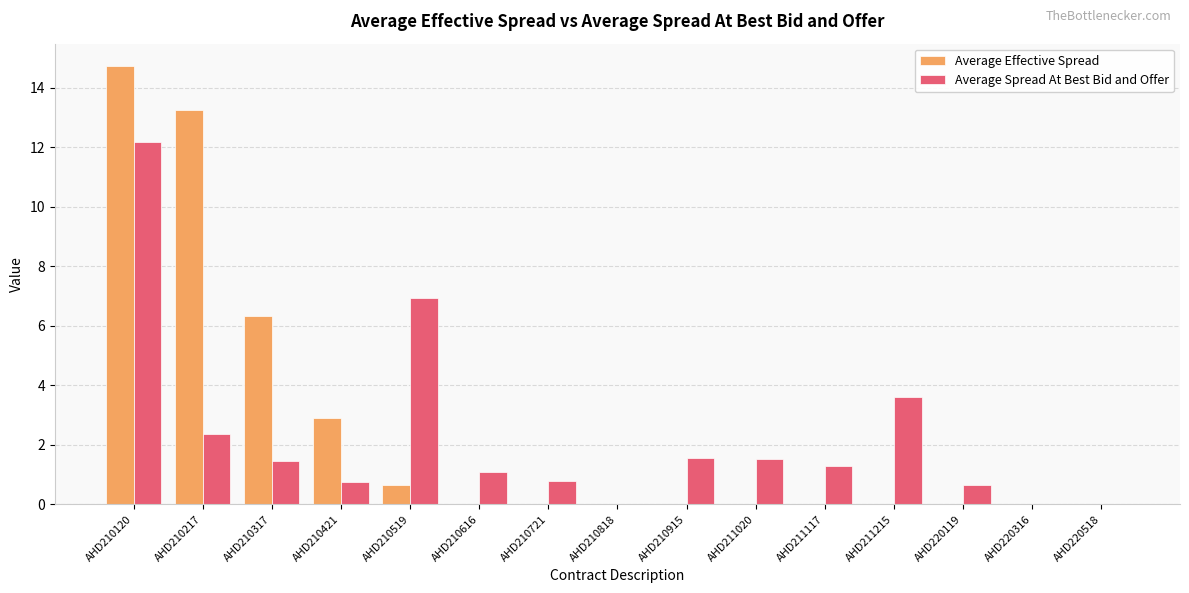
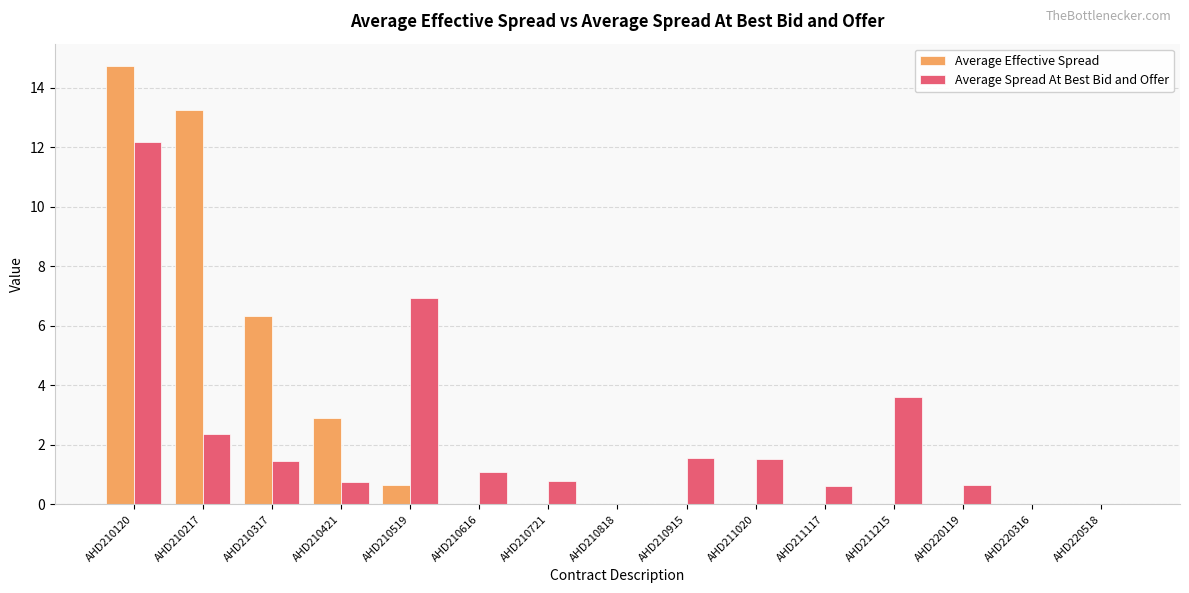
  {
    "Average Effective Spread": {
      "AHD210120": 14.7,
      "AHD210217": 13.3,
      "AHD210317": 6.3,
      "AHD210421": 2.9,
      "AHD210519": 0.6,
      "AHD210616": 0.0,
      "AHD210721": 0.0,
      "AHD210818": 0.0,
      "AHD210915": 0.0,
      "AHD211020": 0.0,
      "AHD211117": 0.0,
      "AHD211215": 0.0,
      "AHD220119": 0.0,
      "AHD220316": 0.0,
      "AHD220518": 0.0
    },
    "Average Spread At Best Bid and Offer": {
      "AHD210120": 12.2,
      "AHD210217": 2.4,
      "AHD210317": 1.5,
      "AHD210421": 0.8,
      "AHD210519": 6.9,
      "AHD210616": 1.1,
      "AHD210721": 0.8,
      "AHD210818": 0.0,
      "AHD210915": 1.5,
      "AHD211020": 1.5,
-     "AHD211117": 1.3,
+     "AHD211117": 0.6,
      "AHD211215": 3.6,
      "AHD220119": 0.7,
      "AHD220316": 0.0,
      "AHD220518": 0.0
    }
  }
